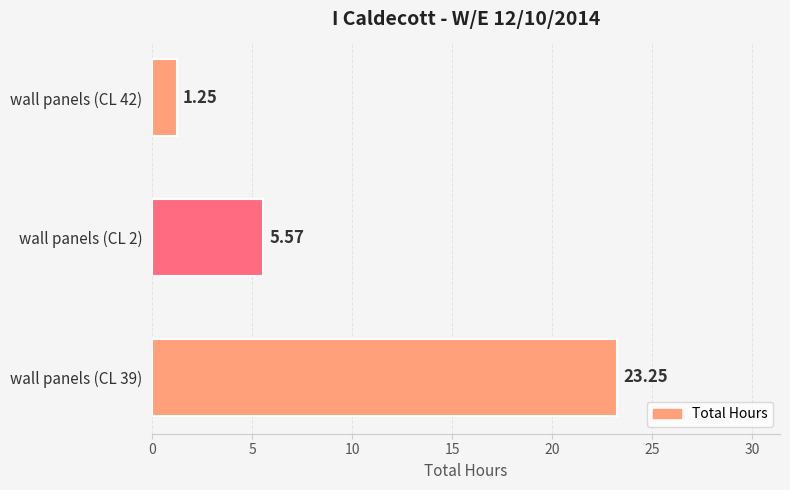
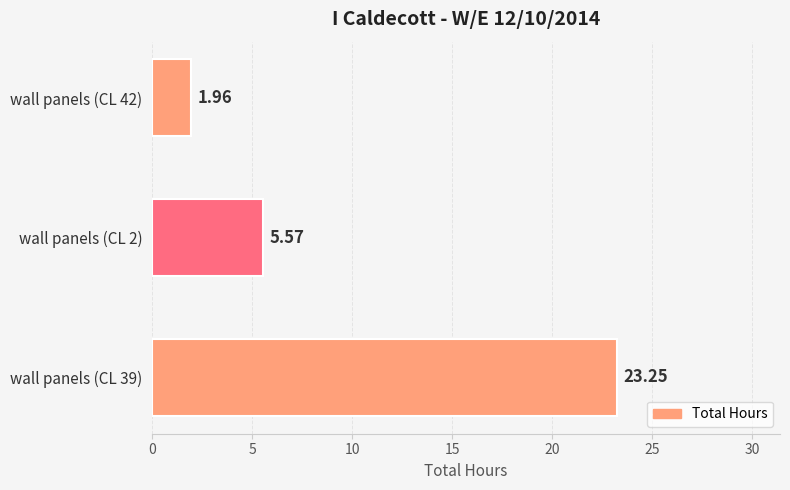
  {
-   "wall panels (CL 42)": 1.25,
+   "wall panels (CL 42)": 1.96,
    "wall panels (CL 2)": 5.57,
    "wall panels (CL 39)": 23.25
  }
